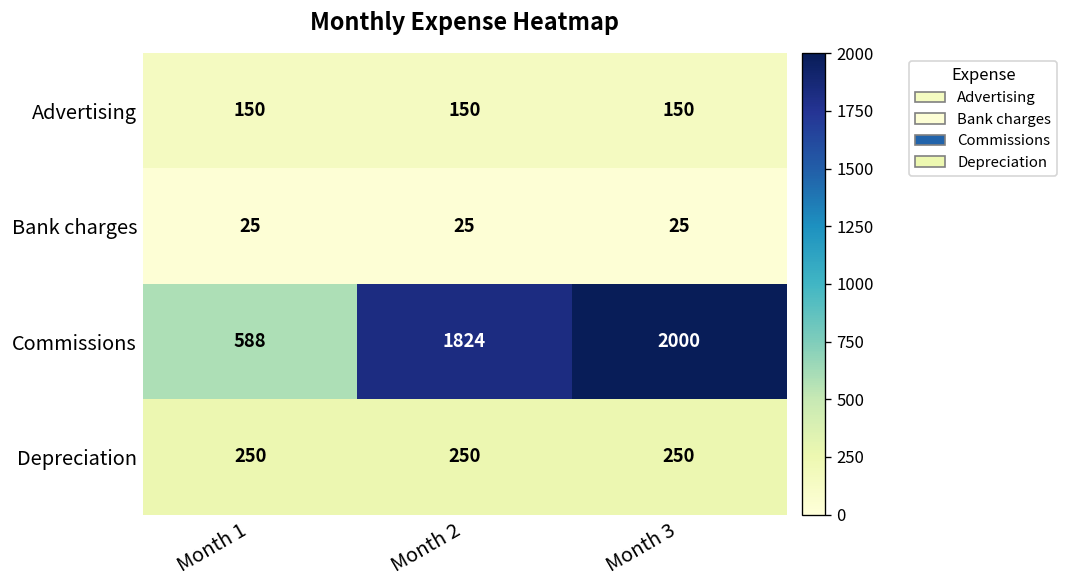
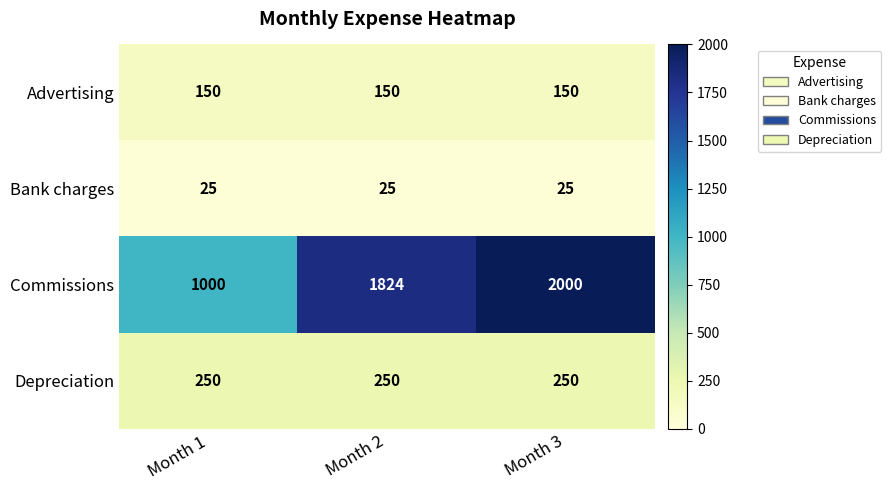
  {
    "Advertising": {
      "Month 1": 150,
      "Month 2": 150,
      "Month 3": 150
    },
    "Bank charges": {
      "Month 1": 25,
      "Month 2": 25,
      "Month 3": 25
    },
    "Commissions": {
-     "Month 1": 588,
+     "Month 1": 1000,
      "Month 2": 1824,
      "Month 3": 2000
    },
    "Depreciation": {
      "Month 1": 250,
      "Month 2": 250,
      "Month 3": 250
    }
  }
